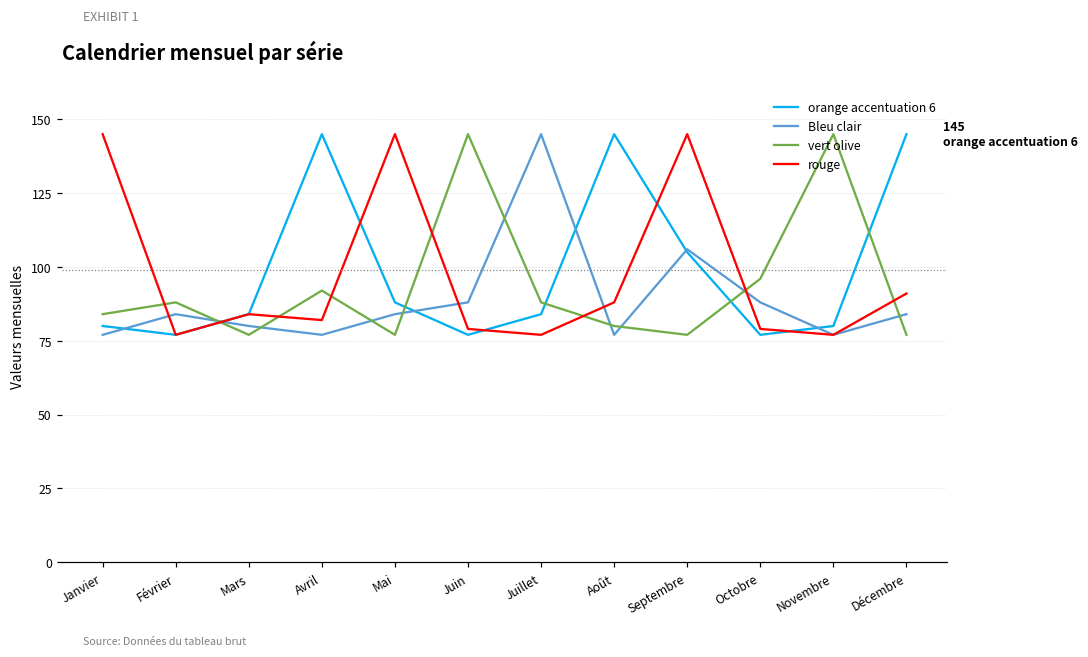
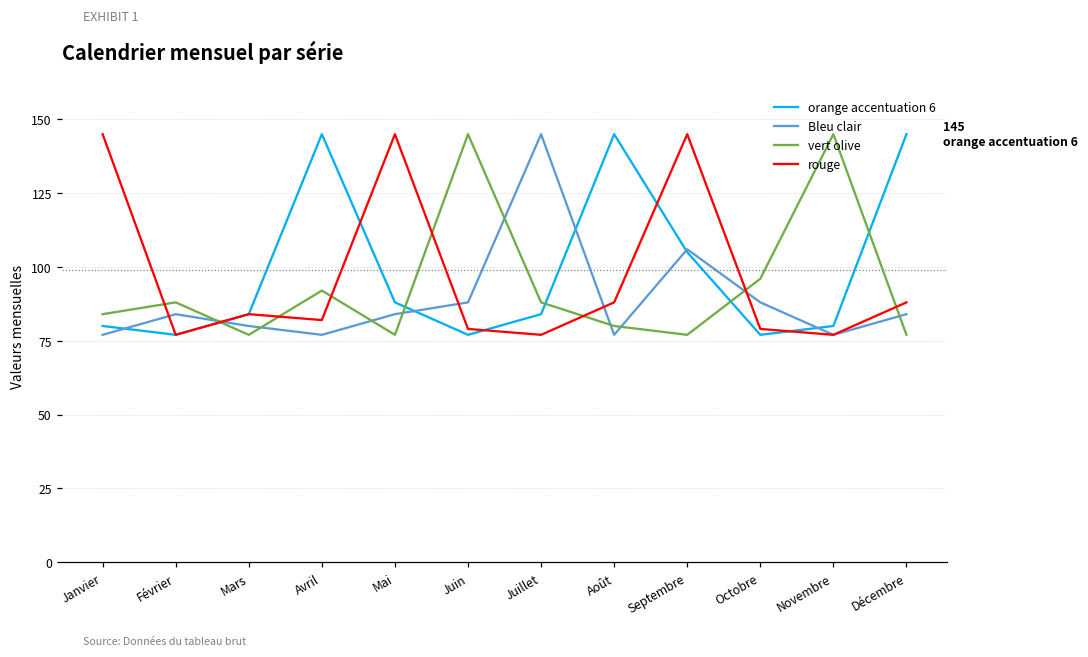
  {
    "orange accentuation 6": {
      "Janvier": 80,
      "Avril": 145,
      "Mai": 88,
      "Juin": 77,
      "Juillet": 84,
      "Août": 145,
      "Septembre": 105,
      "Octobre": 77,
      "Novembre": 80,
      "Décembre": 145
    },
    "Bleu clair": {
      "Janvier": 77,
      "Février": 84,
      "Mars": 80,
      "Avril": 77,
      "Mai": 84,
      "Juin": 88,
      "Juillet": 145,
      "Août": 77,
      "Septembre": 106,
      "Octobre": 88,
      "Décembre": 84
    },
    "vert olive": {
      "Janvier": 84,
      "Février": 88,
      "Mars": 77,
      "Avril": 92,
      "Mai": 77,
      "Juin": 145,
      "Juillet": 88,
      "Août": 80,
      "Septembre": 77,
      "Octobre": 96,
      "Novembre": 145,
      "Décembre": 77
    },
    "rouge": {
      "Janvier": 145,
      "Avril": 82,
      "Mai": 145,
      "Juin": 79,
      "Juillet": 77,
      "Août": 88,
      "Septembre": 145,
      "Octobre": 79,
-     "Décembre": 91
+     "Décembre": 88
    }
  }
